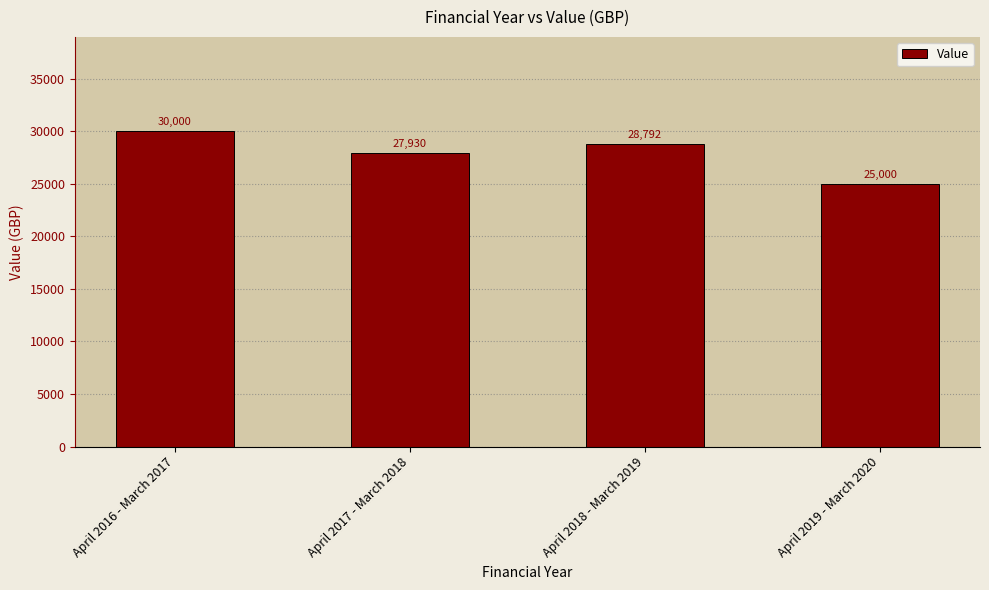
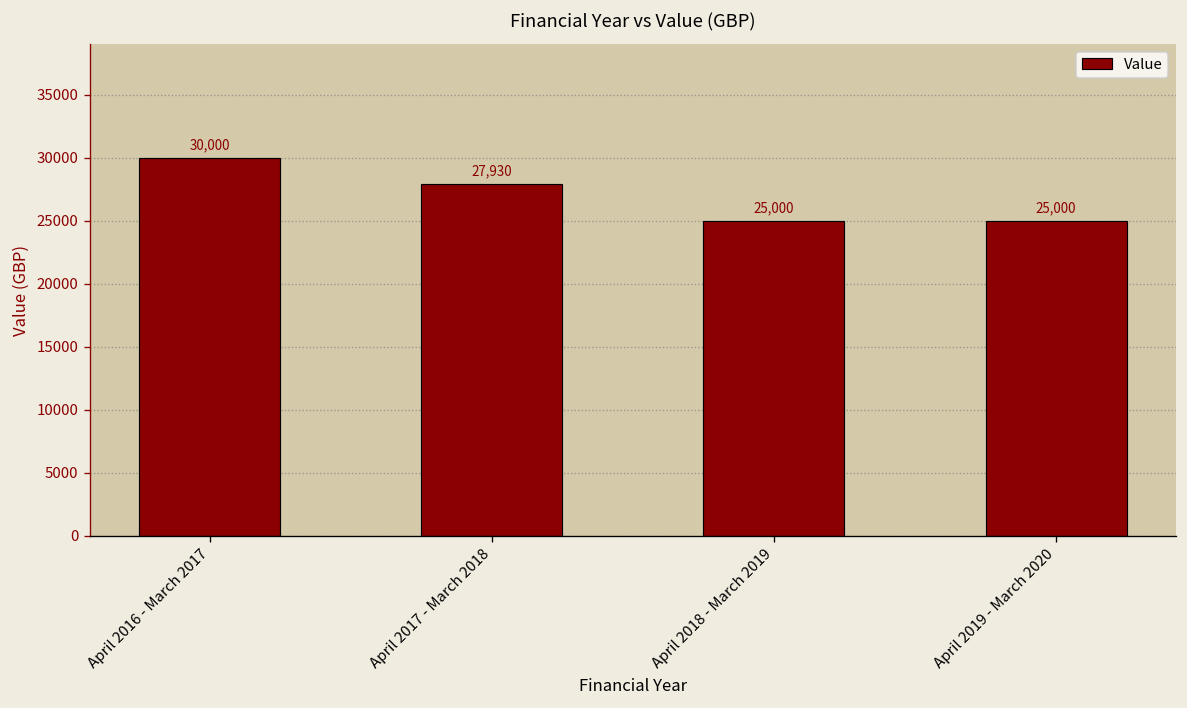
  {
    "April 2016 - March 2017": "30,000",
    "April 2017 - March 2018": "27,930",
-   "April 2018 - March 2019": "28,792",
+   "April 2018 - March 2019": "25,000",
    "April 2019 - March 2020": "25,000"
  }
